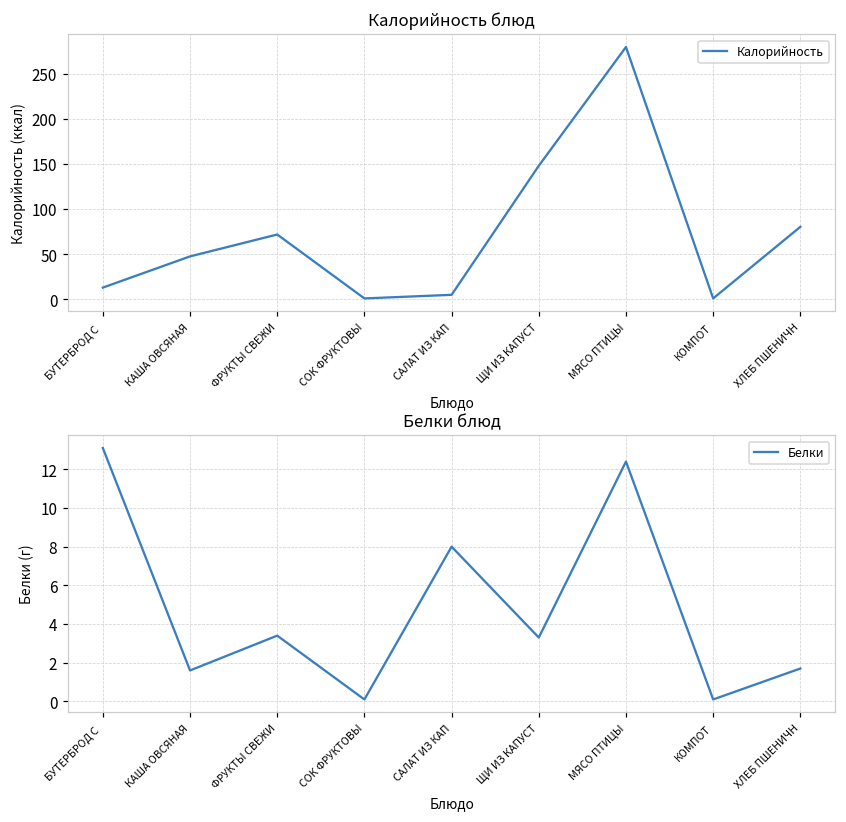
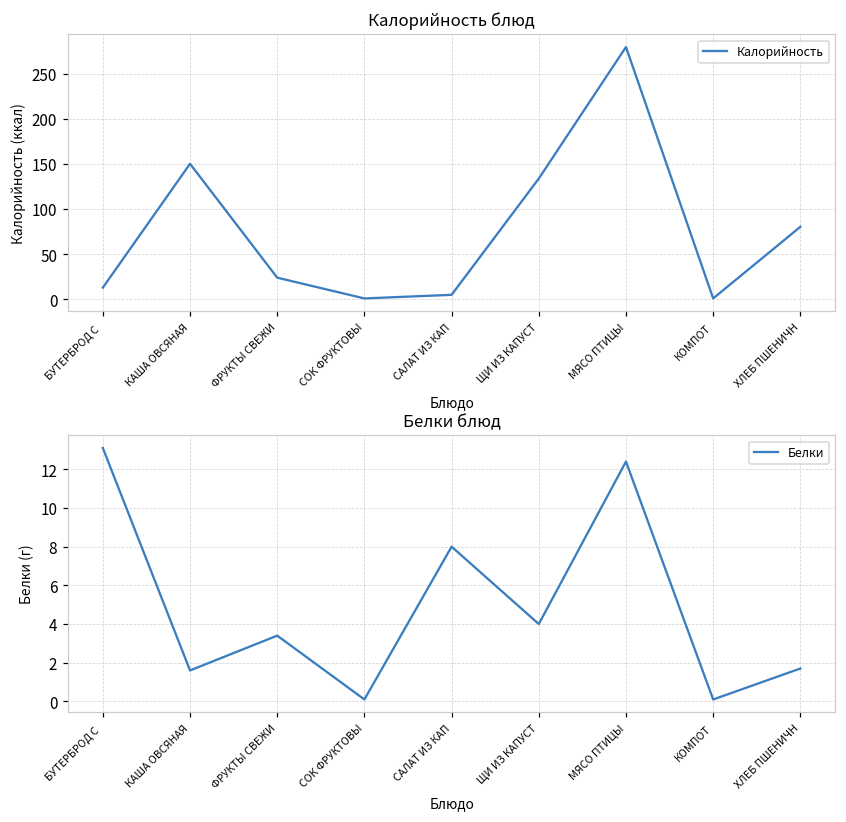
  {
    "Калорийность блюд": {
      "БУТЕРБРОД С": 10,
-     "КАША ОВСЯНАЯ": 50,
-     "ФРУКТЫ СВЕЖИ": 70,
+     "КАША ОВСЯНАЯ": 150,
+     "ФРУКТЫ СВЕЖИ": 20,
      "СОК ФРУКТОВЫ": 0,
      "САЛАТ ИЗ КАП": 10,
-     "ЩИ ИЗ КАПУСТ": 150,
+     "ЩИ ИЗ КАПУСТ": 130,
      "МЯСО ПТИЦЫ": 280,
      "КОМПОТ": 0,
      "ХЛЕБ ПШЕНИЧН": 80
    },
    "Белки блюд": {
      "БУТЕРБРОД С": 13.1,
      "КАША ОВСЯНАЯ": 1.6,
      "ФРУКТЫ СВЕЖИ": 3.4,
      "СОК ФРУКТОВЫ": 0.1,
      "САЛАТ ИЗ КАП": 8.0,
-     "ЩИ ИЗ КАПУСТ": 3.3,
+     "ЩИ ИЗ КАПУСТ": 4.0,
      "МЯСО ПТИЦЫ": 12.4,
      "КОМПОТ": 0.1,
      "ХЛЕБ ПШЕНИЧН": 1.7
    }
  }
